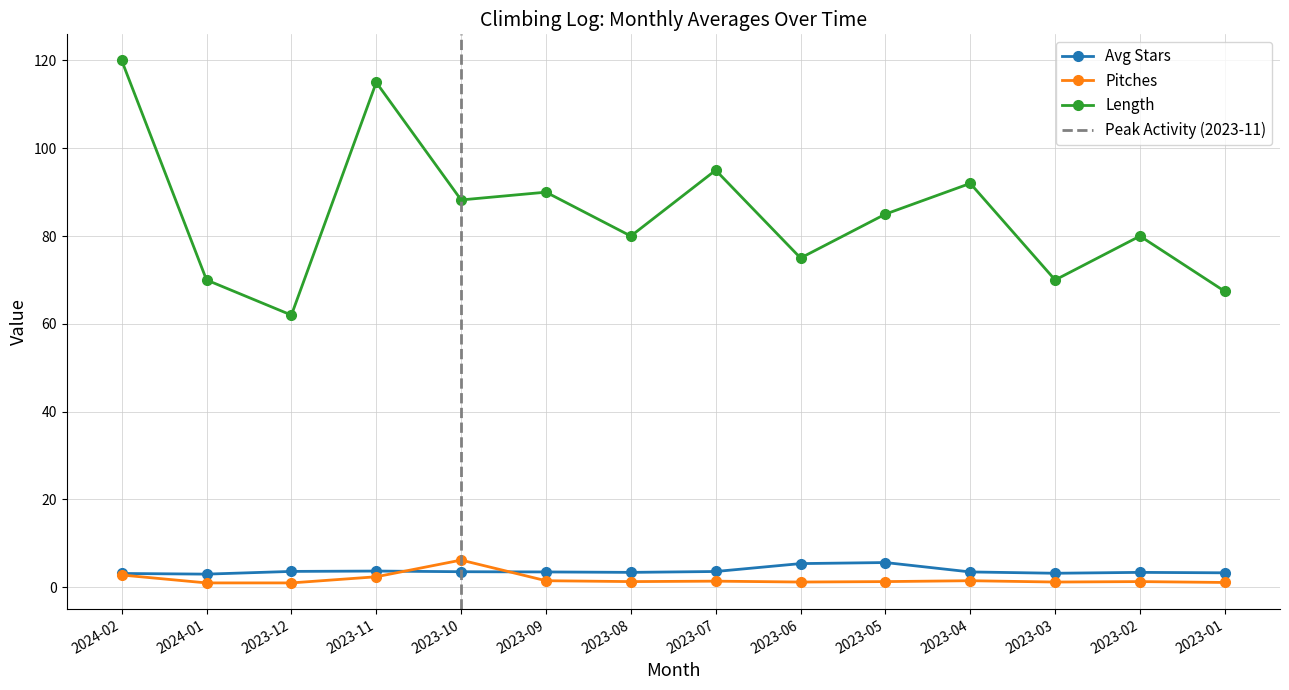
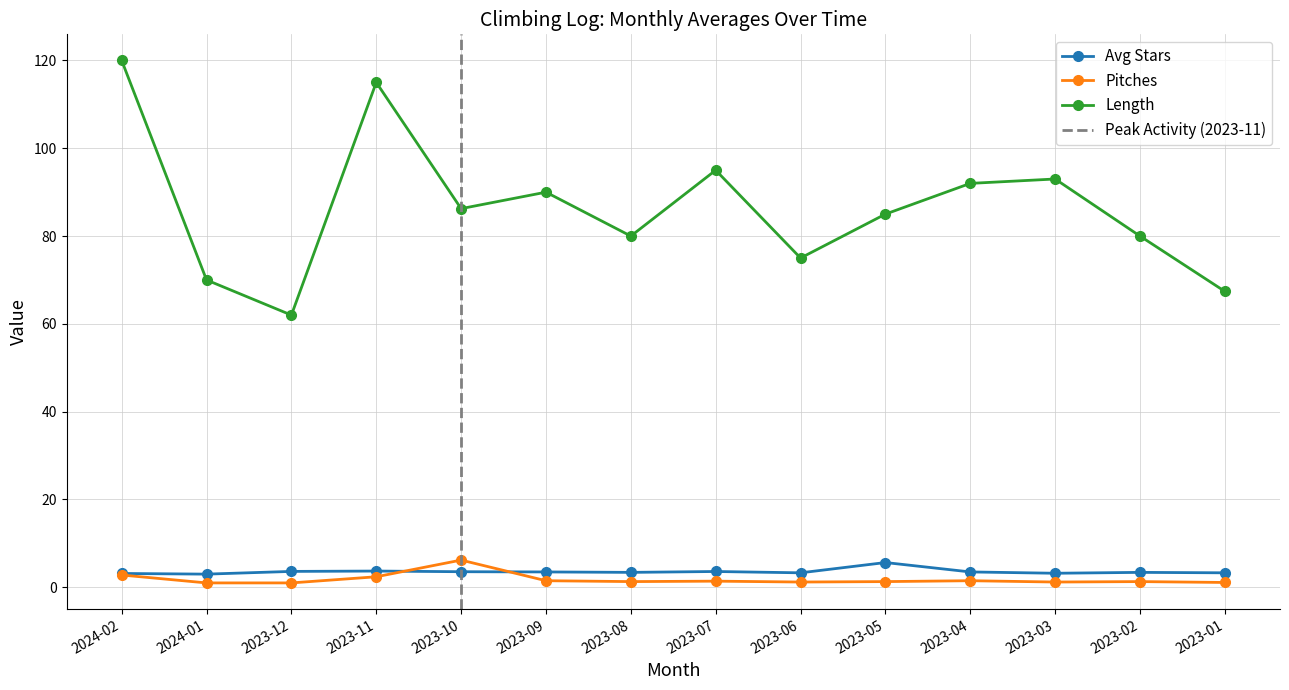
  {
    "Avg Stars": {
      "2024-01": 3,
      "2023-12": 4,
      "2023-11": 4,
      "2023-10": 4,
      "2023-09": 4,
      "2023-08": 3,
      "2023-07": 4,
-     "2023-06": 5,
+     "2023-06": 3,
      "2023-05": 6,
      "2023-04": 4,
      "2023-03": 3,
      "2023-02": 3,
      "2023-01": 3
    },
    "Pitches": {
      "2024-01": 1,
      "2023-12": 1,
      "2023-11": 2,
      "2023-10": 6,
      "2023-09": 2,
      "2023-08": 1,
      "2023-07": 1,
      "2023-06": 1,
      "2023-05": 1,
      "2023-04": 2,
      "2023-03": 1,
      "2023-02": 1,
      "2023-01": 1
    },
    "Length": {
      "2024-02": 120,
      "2024-01": 70,
      "2023-12": 62,
      "2023-11": 115,
-     "2023-10": 88,
+     "2023-10": 86,
      "2023-09": 90,
      "2023-08": 80,
      "2023-07": 95,
      "2023-06": 75,
      "2023-05": 85,
      "2023-04": 92,
-     "2023-03": 70,
+     "2023-03": 93,
      "2023-02": 80,
      "2023-01": 67
    }
  }
